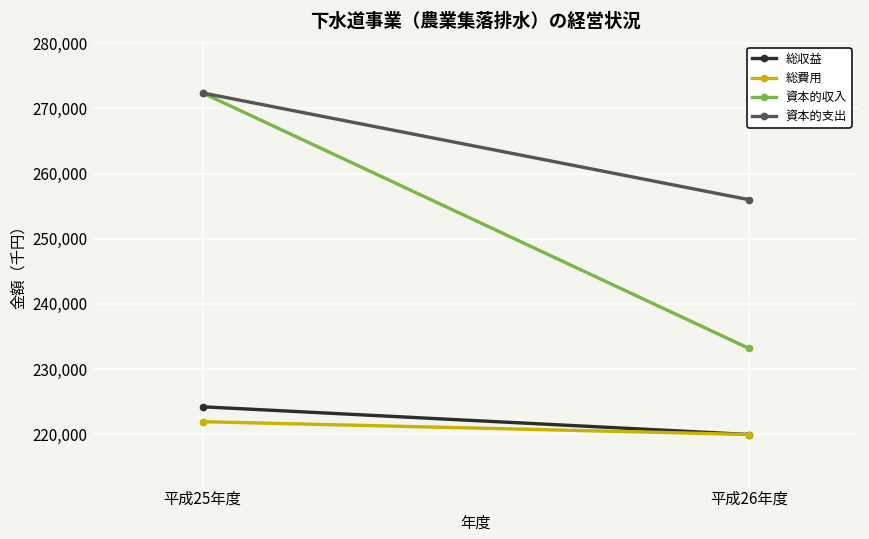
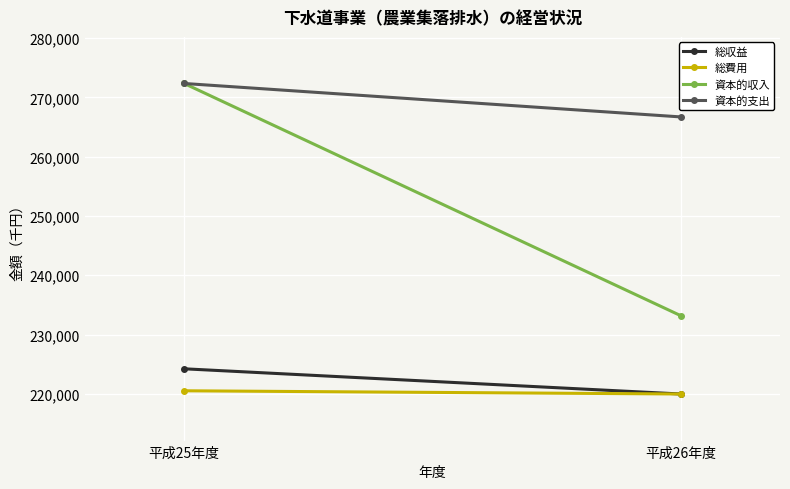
  {
    "総収益": {
      "平成25年度": "224,000"
    },
    "総費用": {
-     "平成25年度": "222,000"
+     "平成25年度": "221,000"
    },
    "資本的収入": {
      "平成26年度": "233,000"
    },
    "資本的支出": {
-     "平成26年度": "256,000"
+     "平成26年度": "267,000"
    }
  }
